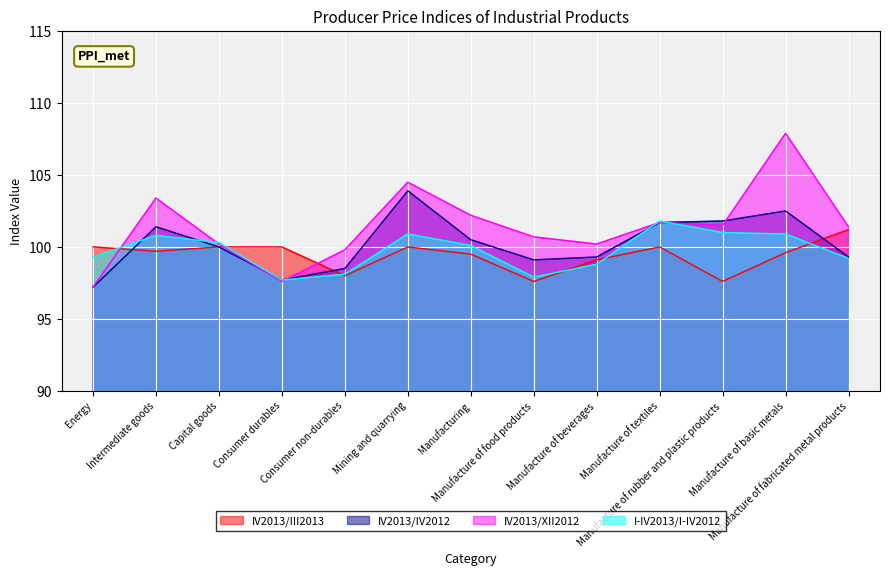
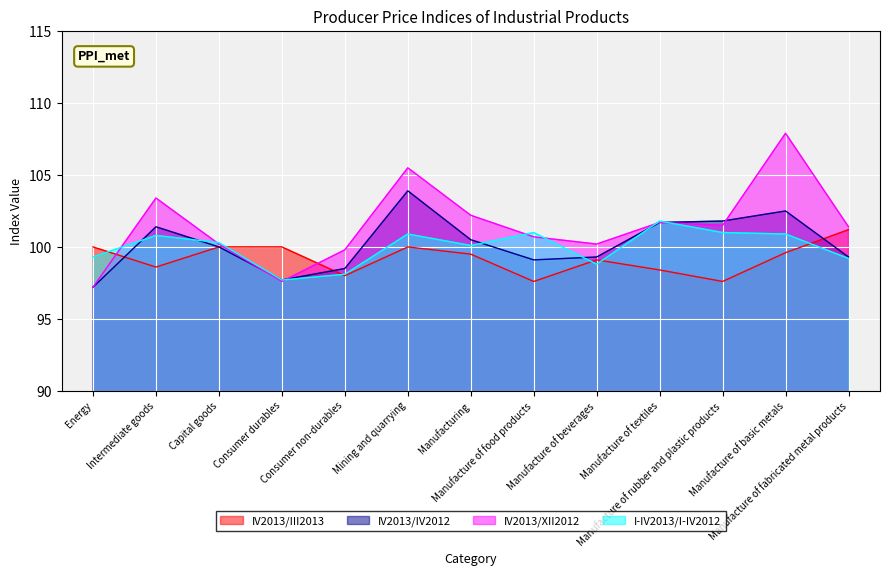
  {
    "IV2013/III2013": {
      "Energy": 100.0,
-     "Intermediate goods": 99.7,
+     "Intermediate goods": 98.6,
      "Consumer durables": 100.0,
      "Mining and quarrying": 100.0,
      "Manufacturing": 99.5,
      "Manufacture of food products": 97.6,
      "Manufacture of beverages": 99.1,
-     "Manufacture of textiles": 100.0,
+     "Manufacture of textiles": 98.4,
      "Manufacture of rubber and plastic products": 97.6,
      "Manufacture of basic metals": 99.6,
      "Manufacture of fabricated metal products": 101.2
    },
    "IV2013/IV2012": {
      "Intermediate goods": 101.4,
      "Consumer non-durables": 98.5,
      "Mining and quarrying": 103.9,
      "Manufacturing": 100.5,
      "Manufacture of food products": 99.1,
      "Manufacture of beverages": 99.3,
      "Manufacture of rubber and plastic products": 101.8,
      "Manufacture of basic metals": 102.5
    },
    "IV2013/XII2012": {
      "Intermediate goods": 103.4,
      "Consumer non-durables": 99.8,
-     "Mining and quarrying": 104.5,
+     "Mining and quarrying": 105.5,
      "Manufacturing": 102.2,
      "Manufacture of food products": 100.7,
      "Manufacture of beverages": 100.2,
      "Manufacture of rubber and plastic products": 101.5,
      "Manufacture of basic metals": 107.9,
      "Manufacture of fabricated metal products": 101.4
    },
    "I-IV2013/I-IV2012": {
      "Energy": 99.3,
      "Intermediate goods": 100.8,
      "Mining and quarrying": 100.9,
      "Manufacturing": 100.1,
-     "Manufacture of food products": 97.9,
+     "Manufacture of food products": 101.0,
      "Manufacture of beverages": 98.8,
      "Manufacture of rubber and plastic products": 101.0,
      "Manufacture of basic metals": 100.9
    }
  }
